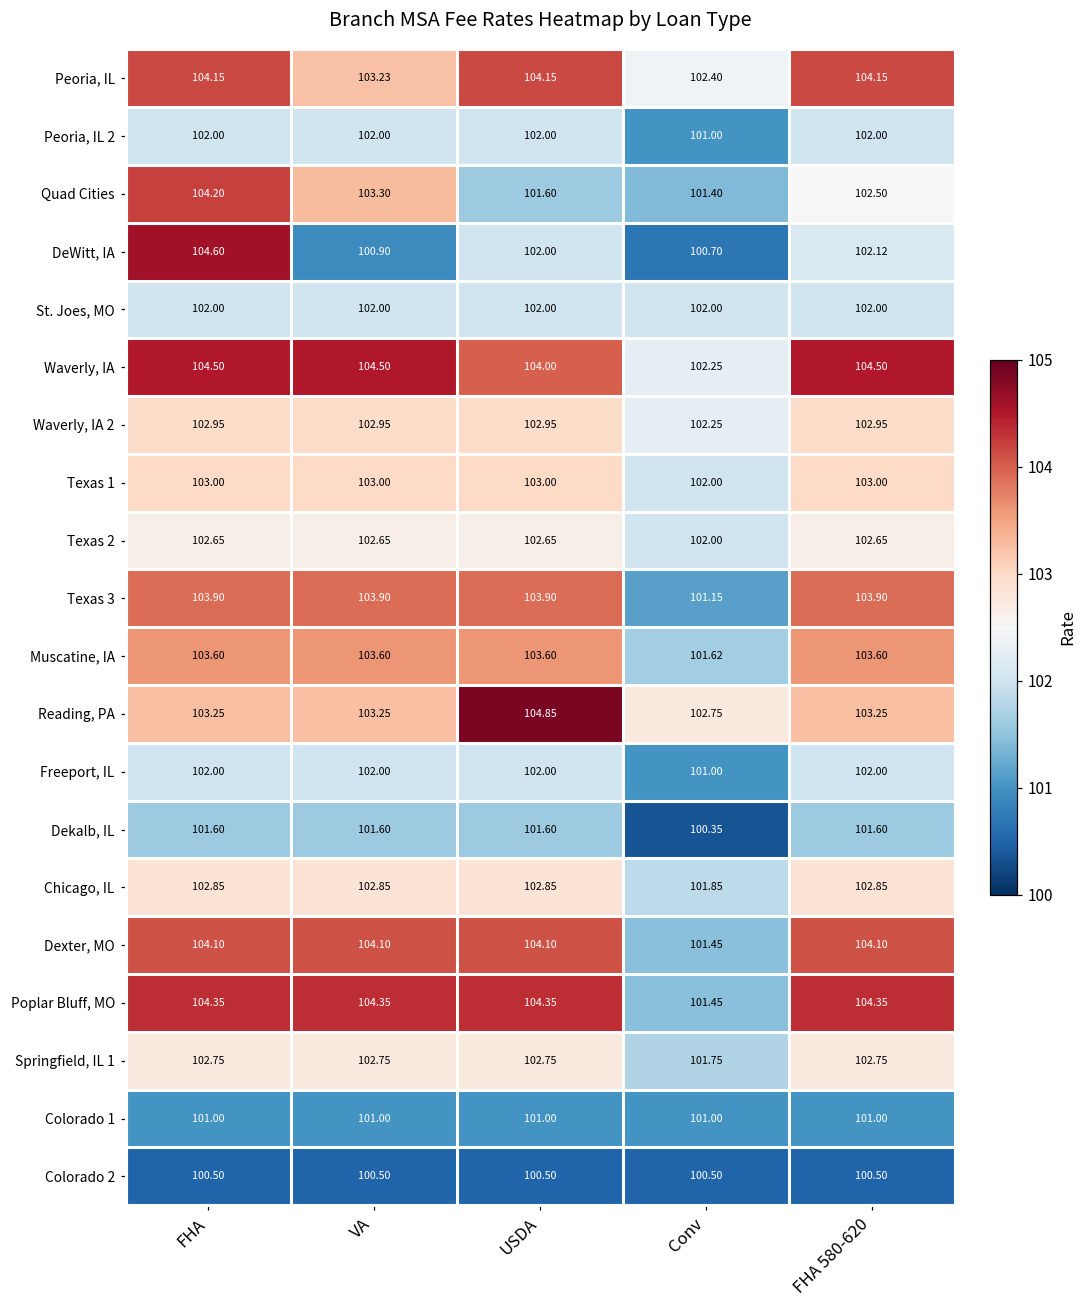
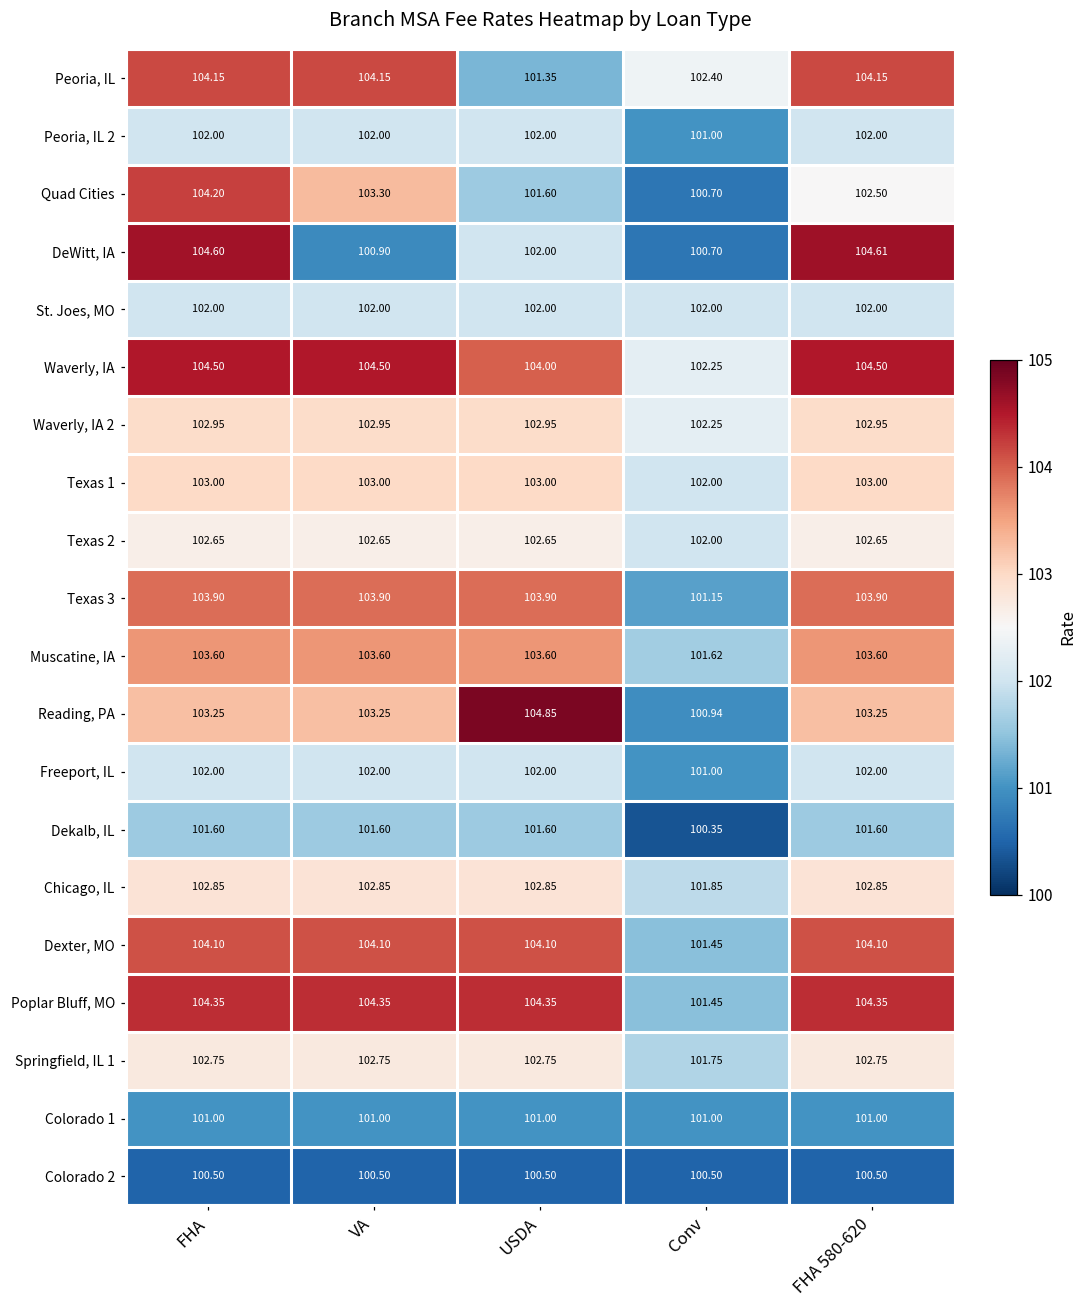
  {
    "Peoria, IL": {
      "FHA": 104.15,
-     "VA": 103.23,
-     "USDA": 104.15,
+     "VA": 104.15,
+     "USDA": 101.35,
      "Conv": 102.40,
      "FHA 580-620": 104.15
    },
    "Peoria, IL 2": {
      "FHA": 102.00,
      "VA": 102.00,
      "USDA": 102.00,
      "Conv": 101.00,
      "FHA 580-620": 102.00
    },
    "Quad Cities": {
      "FHA": 104.20,
      "VA": 103.30,
      "USDA": 101.60,
-     "Conv": 101.40,
+     "Conv": 100.70,
      "FHA 580-620": 102.50
    },
    "DeWitt, IA": {
      "FHA": 104.60,
      "VA": 100.90,
      "USDA": 102.00,
      "Conv": 100.70,
-     "FHA 580-620": 102.12
+     "FHA 580-620": 104.61
    },
    "St. Joes, MO": {
      "FHA": 102.00,
      "VA": 102.00,
      "USDA": 102.00,
      "Conv": 102.00,
      "FHA 580-620": 102.00
    },
    "Waverly, IA": {
      "FHA": 104.50,
      "VA": 104.50,
      "USDA": 104.00,
      "Conv": 102.25,
      "FHA 580-620": 104.50
    },
    "Waverly, IA 2": {
      "FHA": 102.95,
      "VA": 102.95,
      "USDA": 102.95,
      "Conv": 102.25,
      "FHA 580-620": 102.95
    },
    "Texas 1": {
      "FHA": 103.00,
      "VA": 103.00,
      "USDA": 103.00,
      "Conv": 102.00,
      "FHA 580-620": 103.00
    },
    "Texas 2": {
      "FHA": 102.65,
      "VA": 102.65,
      "USDA": 102.65,
      "Conv": 102.00,
      "FHA 580-620": 102.65
    },
    "Texas 3": {
      "FHA": 103.90,
      "VA": 103.90,
      "USDA": 103.90,
      "Conv": 101.15,
      "FHA 580-620": 103.90
    },
    "Muscatine, IA": {
      "FHA": 103.60,
      "VA": 103.60,
      "USDA": 103.60,
      "Conv": 101.62,
      "FHA 580-620": 103.60
    },
    "Reading, PA": {
      "FHA": 103.25,
      "VA": 103.25,
      "USDA": 104.85,
-     "Conv": 102.75,
+     "Conv": 100.94,
      "FHA 580-620": 103.25
    },
    "Freeport, IL": {
      "FHA": 102.00,
      "VA": 102.00,
      "USDA": 102.00,
      "Conv": 101.00,
      "FHA 580-620": 102.00
    },
    "Dekalb, IL": {
      "FHA": 101.60,
      "VA": 101.60,
      "USDA": 101.60,
      "Conv": 100.35,
      "FHA 580-620": 101.60
    },
    "Chicago, IL": {
      "FHA": 102.85,
      "VA": 102.85,
      "USDA": 102.85,
      "Conv": 101.85,
      "FHA 580-620": 102.85
    },
    "Dexter, MO": {
      "FHA": 104.10,
      "VA": 104.10,
      "USDA": 104.10,
      "Conv": 101.45,
      "FHA 580-620": 104.10
    },
    "Poplar Bluff, MO": {
      "FHA": 104.35,
      "VA": 104.35,
      "USDA": 104.35,
      "Conv": 101.45,
      "FHA 580-620": 104.35
    },
    "Springfield, IL 1": {
      "FHA": 102.75,
      "VA": 102.75,
      "USDA": 102.75,
      "Conv": 101.75,
      "FHA 580-620": 102.75
    },
    "Colorado 1": {
      "FHA": 101.00,
      "VA": 101.00,
      "USDA": 101.00,
      "Conv": 101.00,
      "FHA 580-620": 101.00
    },
    "Colorado 2": {
      "FHA": 100.50,
      "VA": 100.50,
      "USDA": 100.50,
      "Conv": 100.50,
      "FHA 580-620": 100.50
    }
  }
